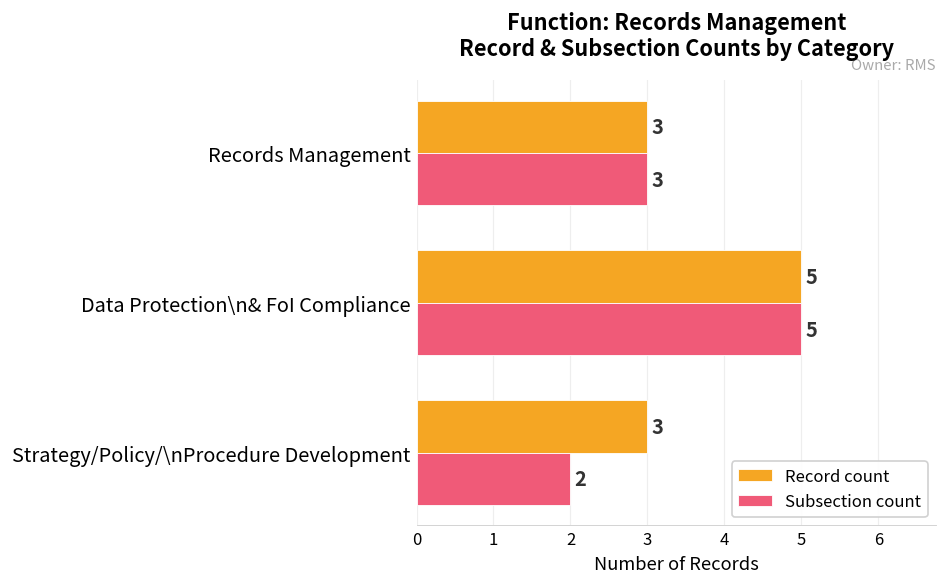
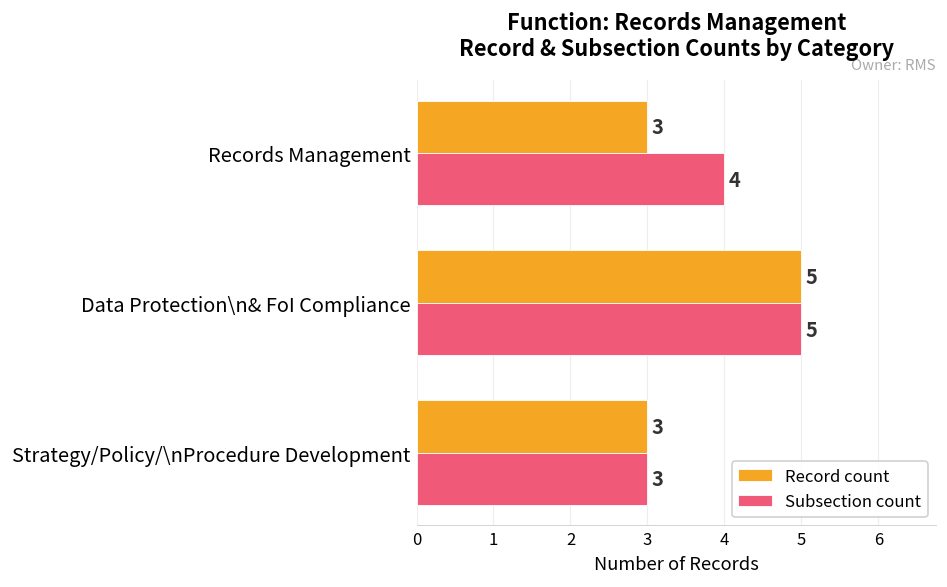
  {
    "Record count": {
      "Records Management": 3,
      "Data Protection\\n& FoI Compliance": 5,
      "Strategy/Policy/\\nProcedure Development": 3
    },
    "Subsection count": {
-     "Records Management": 3,
+     "Records Management": 4,
      "Data Protection\\n& FoI Compliance": 5,
-     "Strategy/Policy/\\nProcedure Development": 2
+     "Strategy/Policy/\\nProcedure Development": 3
    }
  }
